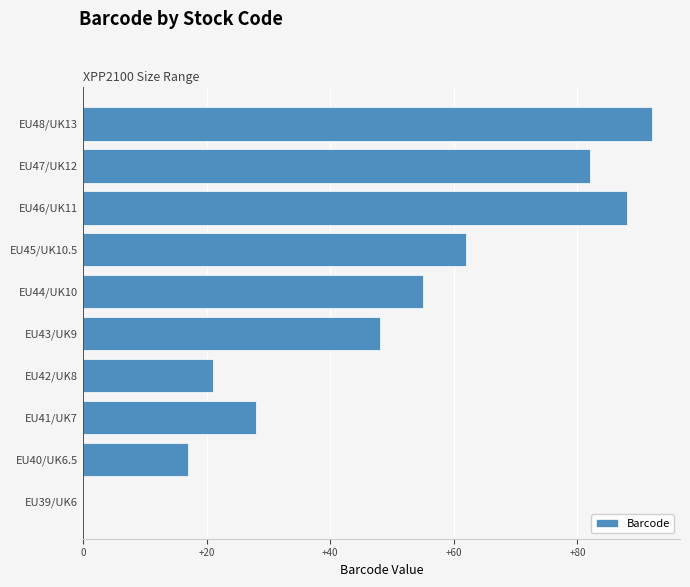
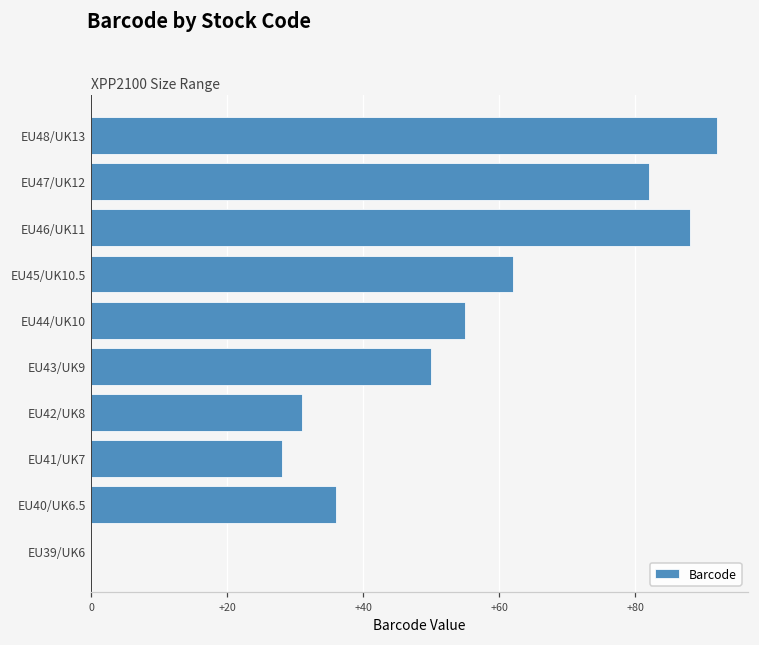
  {
    "EU48/UK13": "+92",
    "EU47/UK12": "+82",
    "EU46/UK11": "+88",
    "EU45/UK10.5": "+62",
    "EU44/UK10": "+55",
-   "EU43/UK9": "+48",
-   "EU42/UK8": "+21",
+   "EU43/UK9": "+50",
+   "EU42/UK8": "+31",
    "EU41/UK7": "+28",
-   "EU40/UK6.5": "+17",
+   "EU40/UK6.5": "+36",
    "EU39/UK6": "+0"
  }
